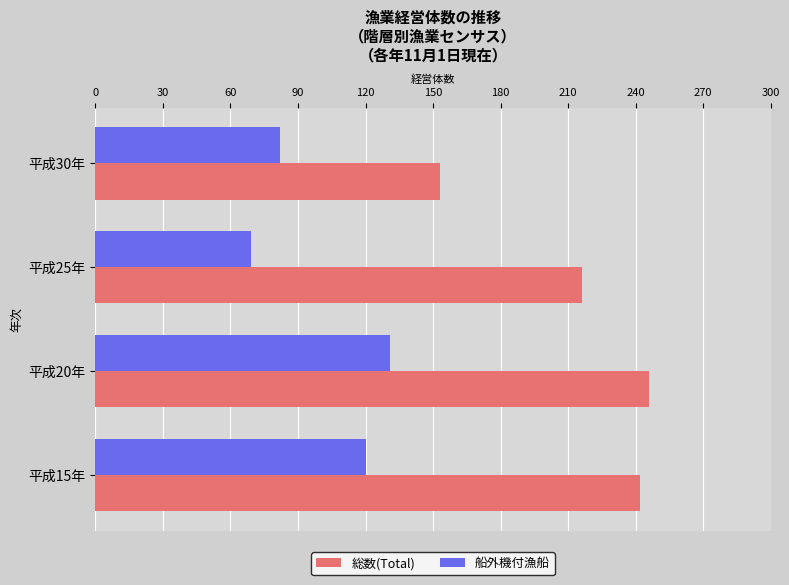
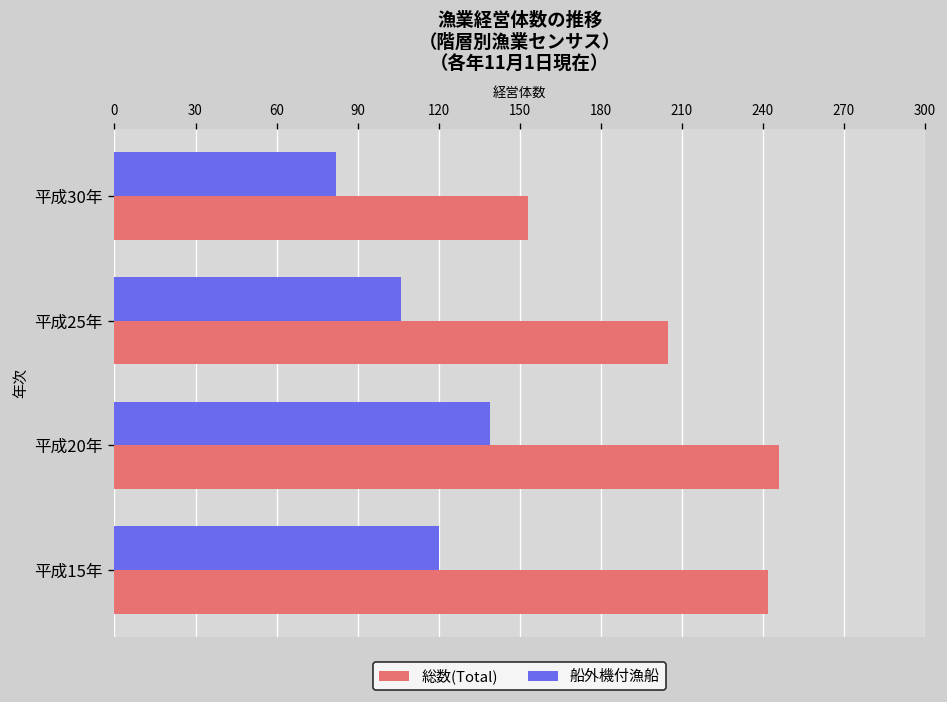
  {
    "総数(Total)": {
      "平成30年": 153,
-     "平成25年": 216,
+     "平成25年": 205,
      "平成20年": 246,
      "平成15年": 242
    },
    "船外機付漁船": {
      "平成30年": 82,
-     "平成25年": 69,
-     "平成20年": 131,
+     "平成25年": 106,
+     "平成20年": 139,
      "平成15年": 120
    }
  }
